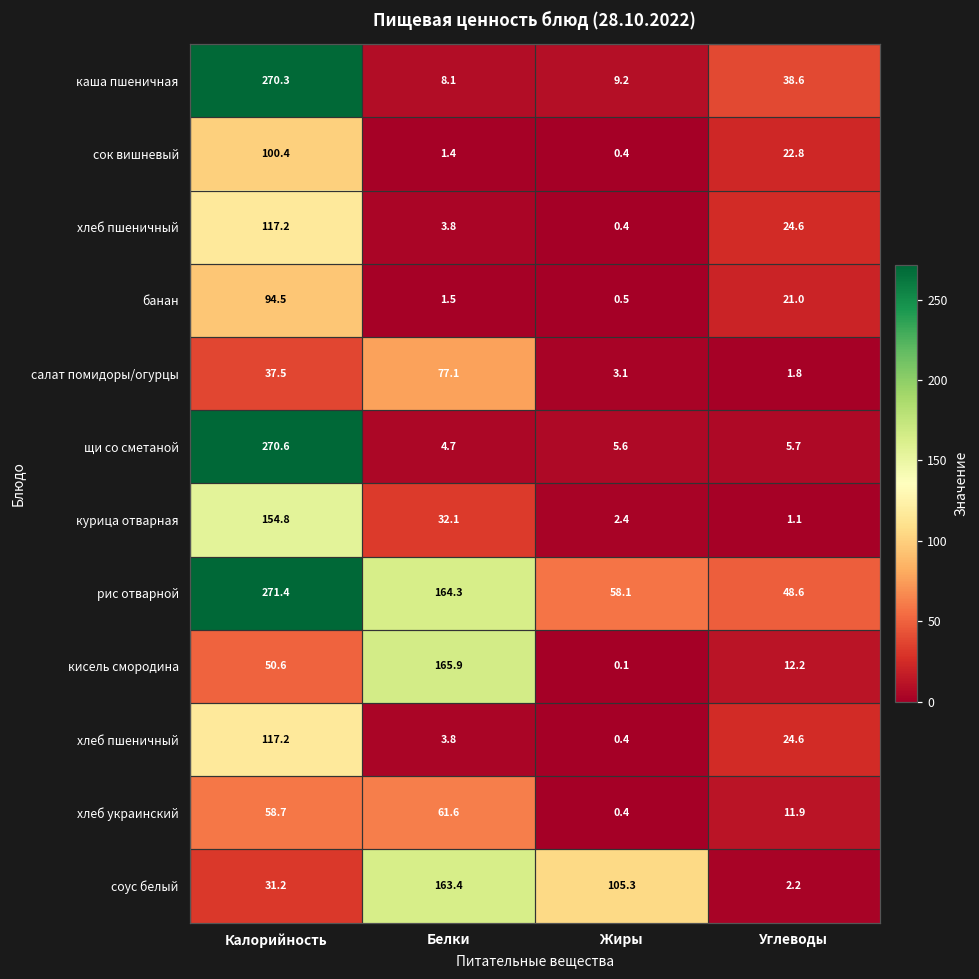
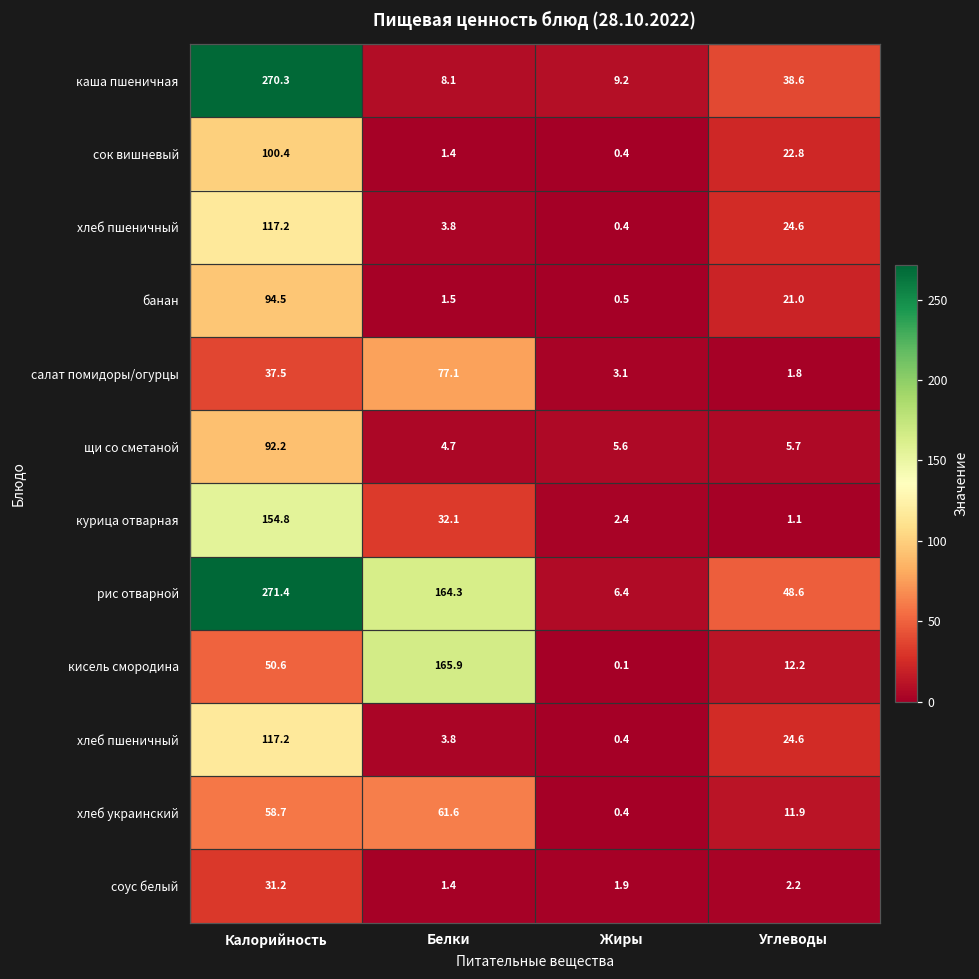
  {
    "каша пшеничная": {
      "Калорийность": 270.3,
      "Белки": 8.1,
      "Жиры": 9.2,
      "Углеводы": 38.6
    },
    "сок вишневый": {
      "Калорийность": 100.4,
      "Белки": 1.4,
      "Жиры": 0.4,
      "Углеводы": 22.8
    },
    "банан": {
      "Калорийность": 94.5,
      "Белки": 1.5,
      "Жиры": 0.5,
      "Углеводы": 21.0
    },
    "салат помидоры/огурцы": {
      "Калорийность": 37.5,
      "Белки": 77.1,
      "Жиры": 3.1,
      "Углеводы": 1.8
    },
    "щи со сметаной": {
-     "Калорийность": 270.6,
+     "Калорийность": 92.2,
      "Белки": 4.7,
      "Жиры": 5.6,
      "Углеводы": 5.7
    },
    "курица отварная": {
      "Калорийность": 154.8,
      "Белки": 32.1,
      "Жиры": 2.4,
      "Углеводы": 1.1
    },
    "рис отварной": {
      "Калорийность": 271.4,
      "Белки": 164.3,
-     "Жиры": 58.1,
+     "Жиры": 6.4,
      "Углеводы": 48.6
    },
    "кисель смородина": {
      "Калорийность": 50.6,
      "Белки": 165.9,
      "Жиры": 0.1,
      "Углеводы": 12.2
    },
    "хлеб украинский": {
      "Калорийность": 58.7,
      "Белки": 61.6,
      "Жиры": 0.4,
      "Углеводы": 11.9
    },
    "соус белый": {
      "Калорийность": 31.2,
-     "Белки": 163.4,
-     "Жиры": 105.3,
+     "Белки": 1.4,
+     "Жиры": 1.9,
      "Углеводы": 2.2
    }
  }
